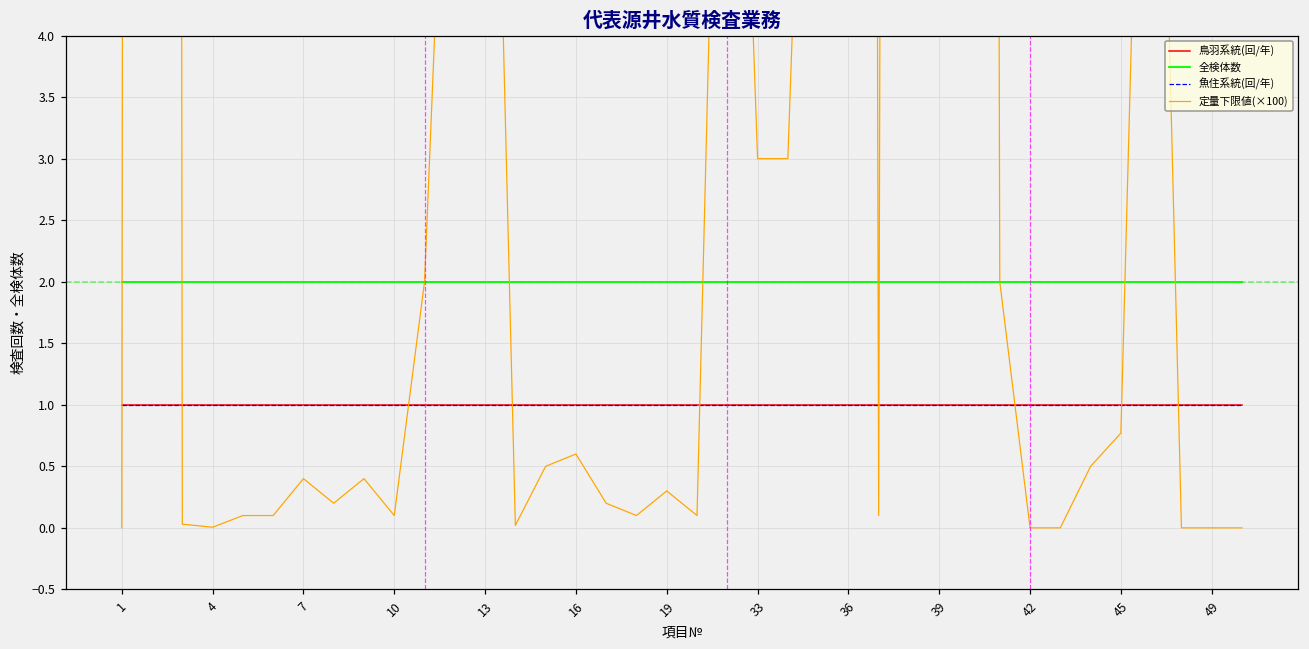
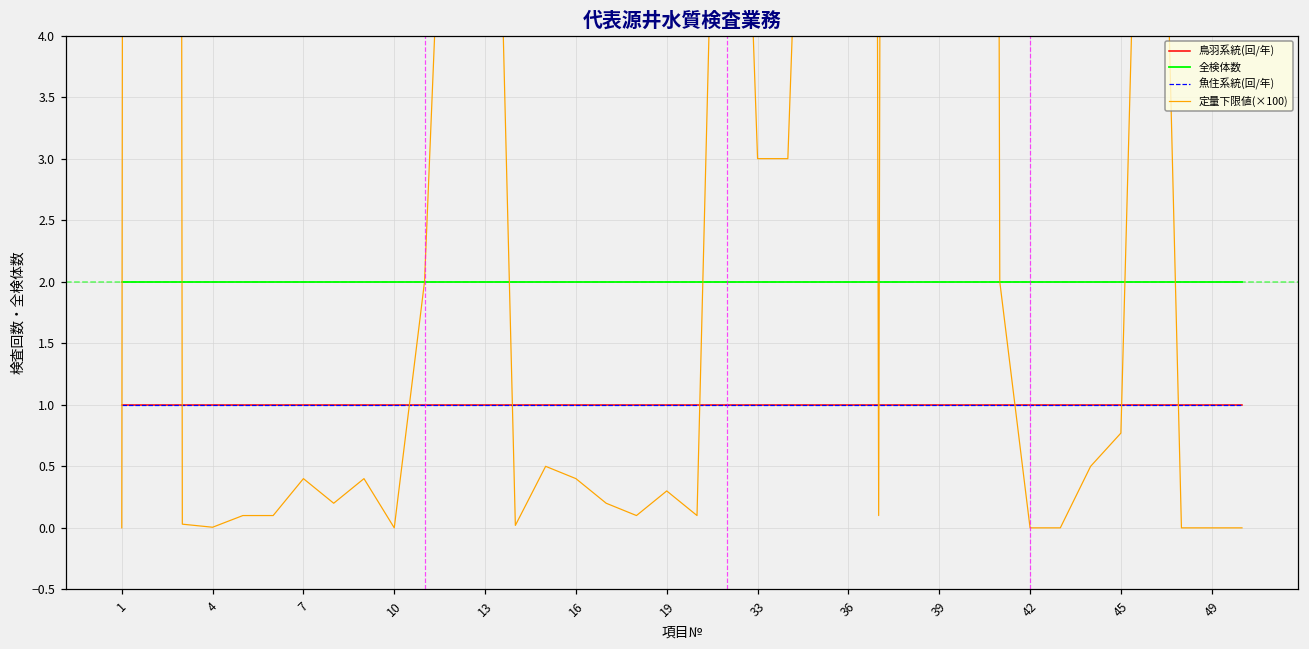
  {
    "魚住系統(回/年)": {
      "1": 1.00,
      "4": 1.00,
      "7": 1.00,
      "10": 1.00,
      "13": 1.00,
      "16": 1.00,
      "19": 1.00,
      "33": 1.00,
      "36": 1.00,
      "39": 1.00,
      "42": 1.00,
      "45": 1.00,
      "49": 1.00
    },
    "全検体数": {
      "1": 2.00,
      "4": 2.00,
      "7": 2.00,
      "10": 2.00,
      "13": 2.00,
      "16": 2.00,
      "19": 2.00,
      "33": 2.00,
      "36": 2.00,
      "39": 2.00,
      "42": 2.00,
      "45": 2.00,
      "49": 2.00
    },
    "定量下限値(×100)": {
      "1": 0.00,
      "4": 0.01,
      "7": 0.40,
-     "10": 0.10,
-     "16": 0.60,
+     "10": 0.00,
+     "16": 0.40,
      "19": 0.30,
      "33": 3.00,
      "42": 0.00,
      "45": 0.77,
      "49": 0.00
    }
  }
